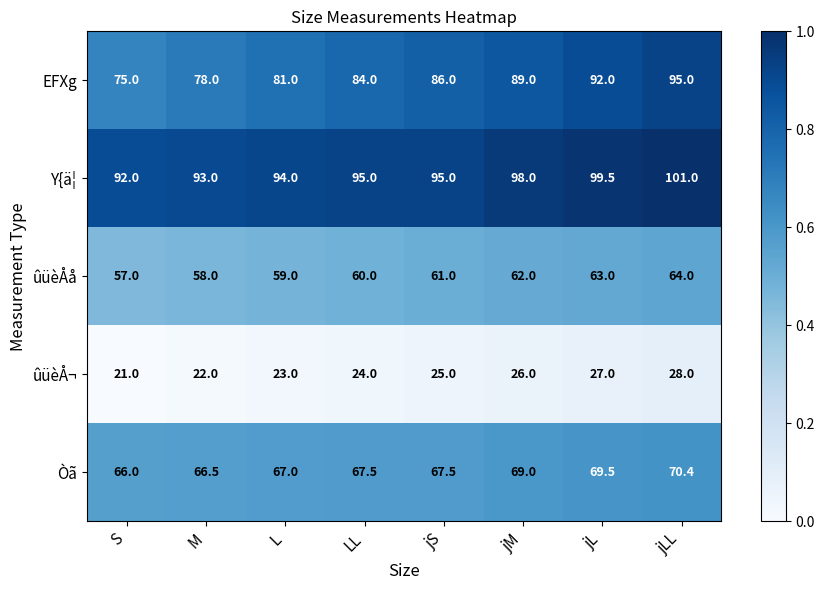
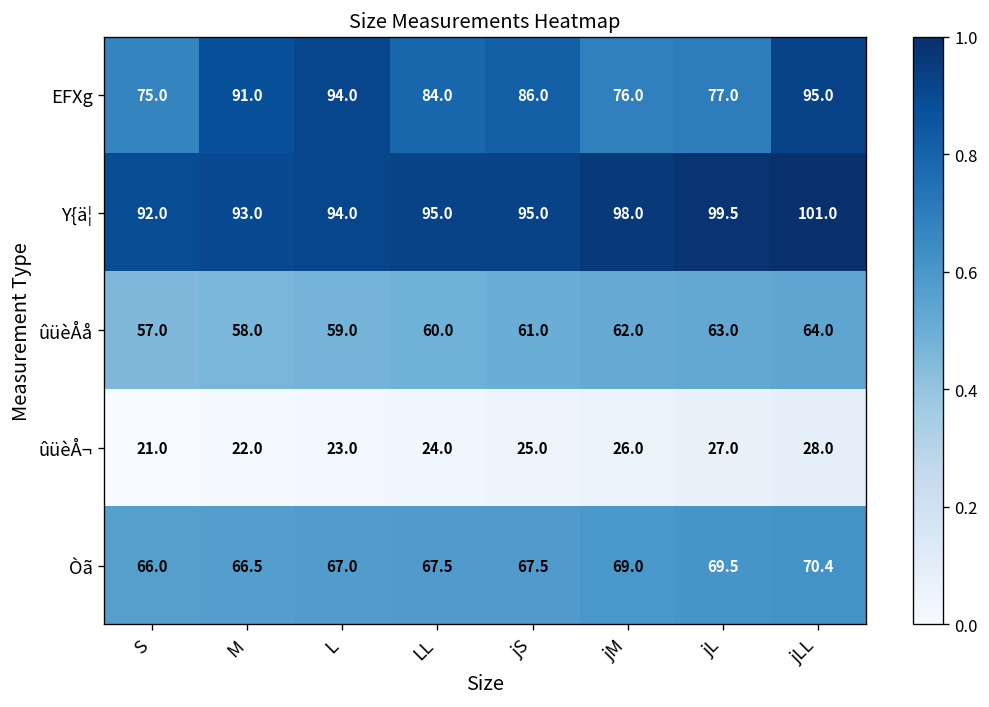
  {
    "EFXg": {
      "S": 75.0,
-     "M": 78.0,
-     "L": 81.0,
+     "M": 91.0,
+     "L": 94.0,
      "LL": 84.0,
      "jS": 86.0,
-     "jM": 89.0,
-     "jL": 92.0,
+     "jM": 76.0,
+     "jL": 77.0,
      "jLL": 95.0
    },
    "Y{ä¦": {
      "S": 92.0,
      "M": 93.0,
      "L": 94.0,
      "LL": 95.0,
      "jS": 95.0,
      "jM": 98.0,
      "jL": 99.5,
      "jLL": 101.0
    },
    "ûüèÅå": {
      "S": 57.0,
      "M": 58.0,
      "L": 59.0,
      "LL": 60.0,
      "jS": 61.0,
      "jM": 62.0,
      "jL": 63.0,
      "jLL": 64.0
    },
    "ûüèÅ¬": {
      "S": 21.0,
      "M": 22.0,
      "L": 23.0,
      "LL": 24.0,
      "jS": 25.0,
      "jM": 26.0,
      "jL": 27.0,
      "jLL": 28.0
    },
    "Òã": {
      "S": 66.0,
      "M": 66.5,
      "L": 67.0,
      "LL": 67.5,
      "jS": 67.5,
      "jM": 69.0,
      "jL": 69.5,
      "jLL": 70.4
    }
  }
